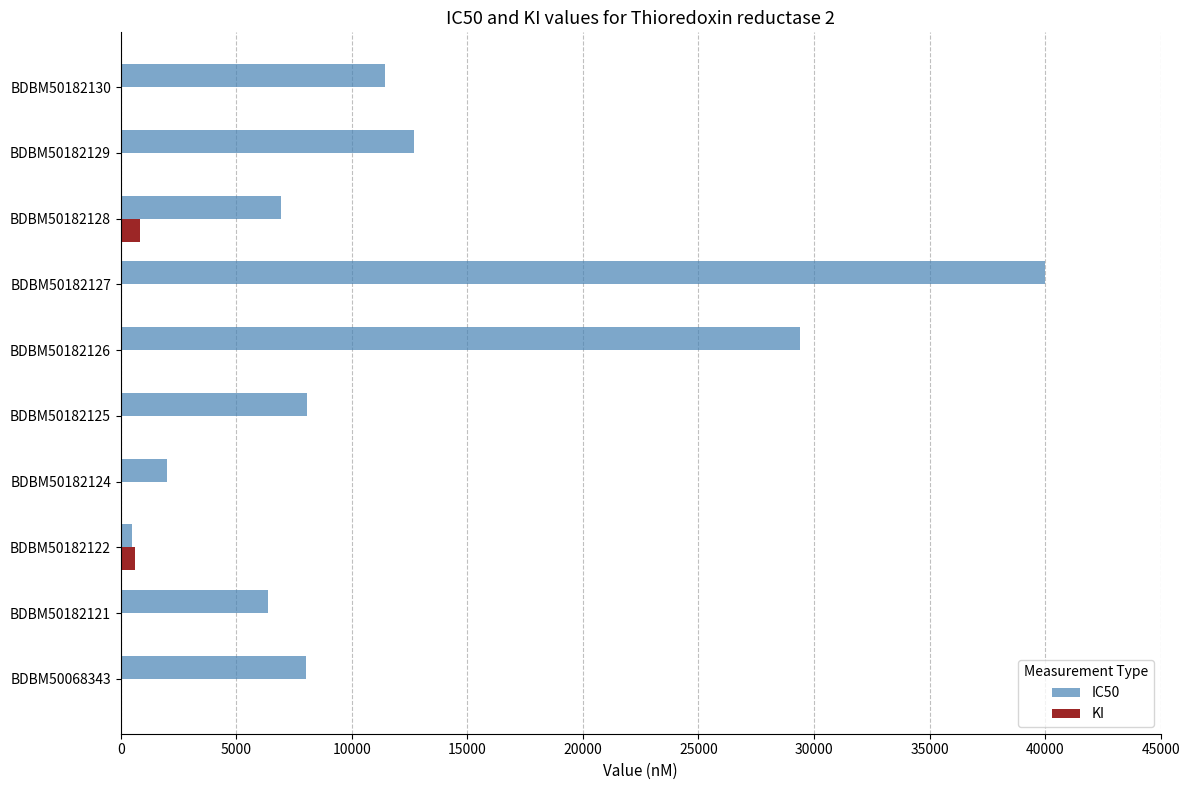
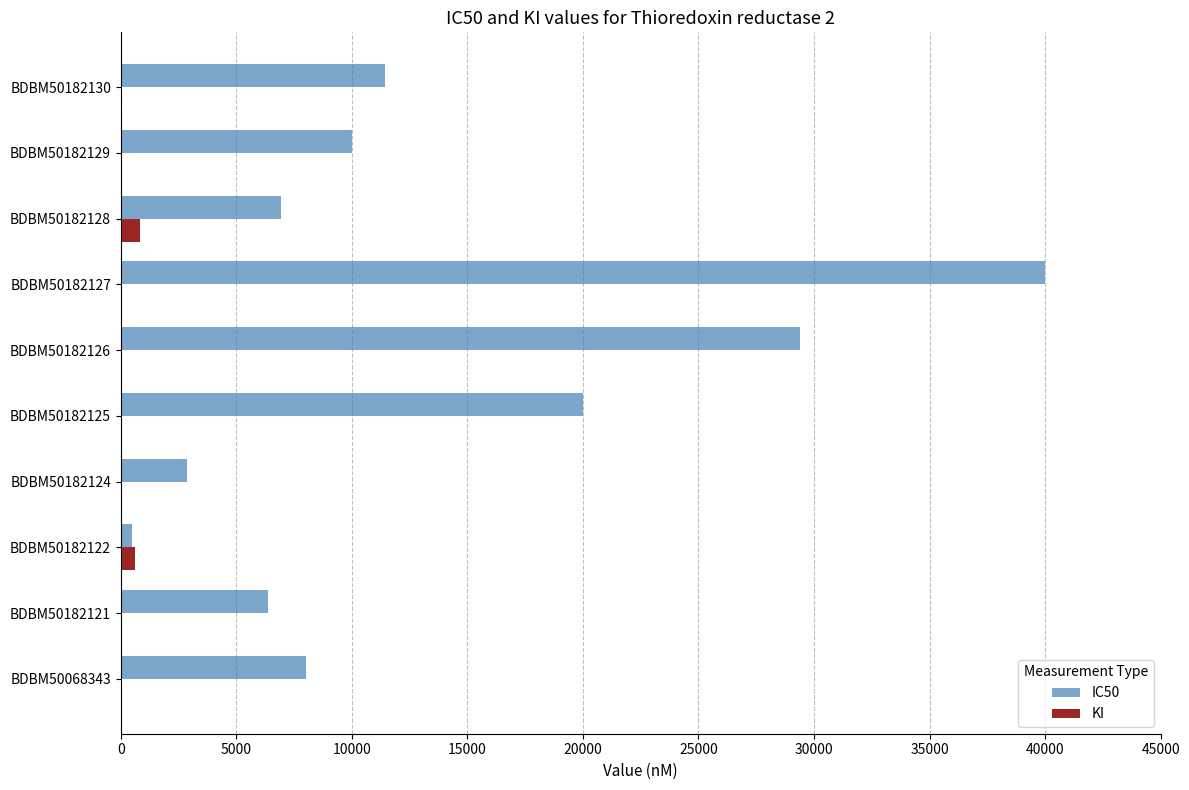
  {
    "IC50": {
      "BDBM50182130": 11400,
-     "BDBM50182129": 12700,
+     "BDBM50182129": 10000,
      "BDBM50182128": 6900,
      "BDBM50182127": 40000,
      "BDBM50182126": 29400,
-     "BDBM50182125": 8100,
-     "BDBM50182124": 2000,
+     "BDBM50182125": 20000,
+     "BDBM50182124": 2900,
      "BDBM50182122": 500,
      "BDBM50182121": 6400,
      "BDBM50068343": 8000
    },
    "KI": {
      "BDBM50182130": 0,
      "BDBM50182129": 0,
      "BDBM50182128": 800,
      "BDBM50182127": 0,
      "BDBM50182126": 0,
      "BDBM50182125": 0,
      "BDBM50182124": 0,
      "BDBM50182122": 600,
      "BDBM50182121": 0,
      "BDBM50068343": 0
    }
  }
